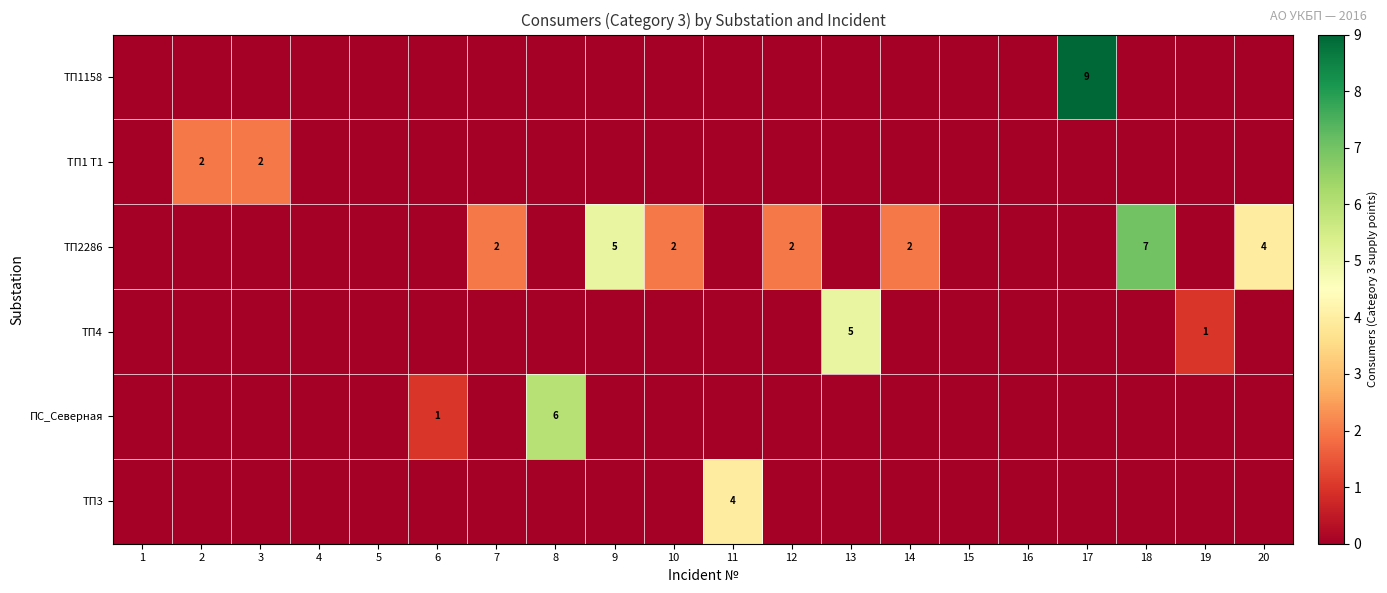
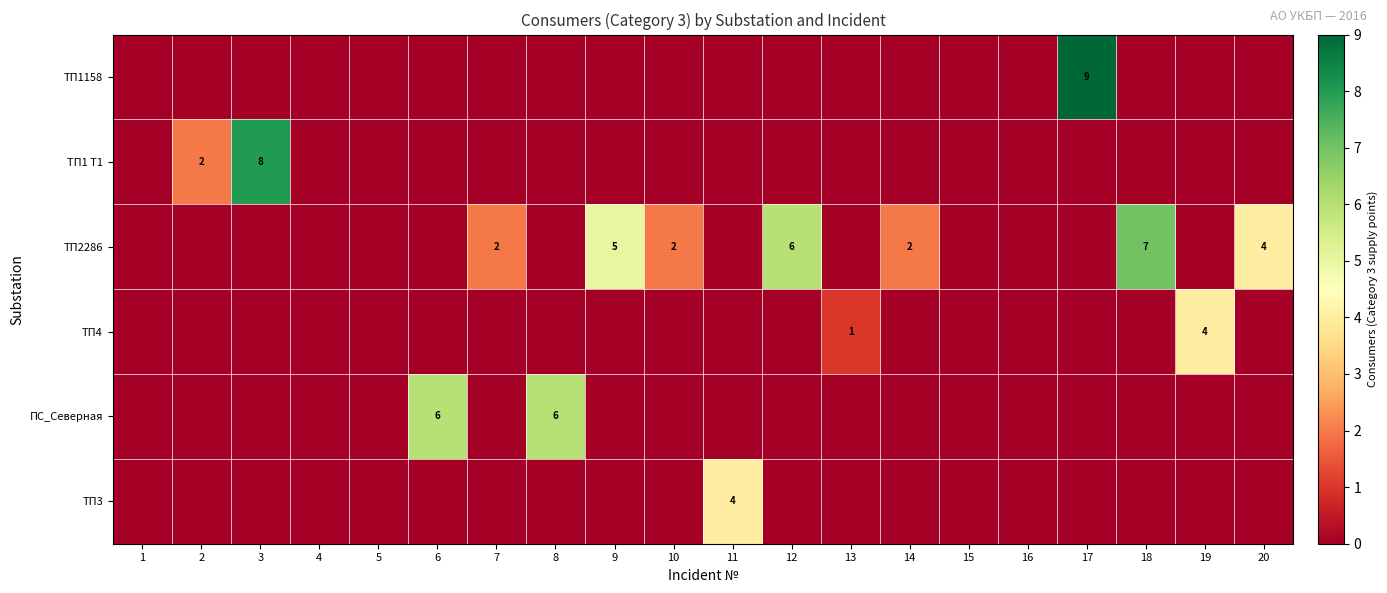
  {
    "ТП1158": {
      "17": 9
    },
    "ТП1 Т1": {
      "2": 2,
-     "3": 2
+     "3": 8
    },
    "ТП2286": {
      "7": 2,
      "9": 5,
      "10": 2,
-     "12": 2,
+     "12": 6,
      "14": 2,
      "18": 7,
      "20": 4
    },
    "ТП4": {
-     "13": 5,
-     "19": 1
+     "13": 1,
+     "19": 4
    },
    "ПС_Северная": {
-     "6": 1,
+     "6": 6,
      "8": 6
    },
    "ТП3": {
      "11": 4
    }
  }
